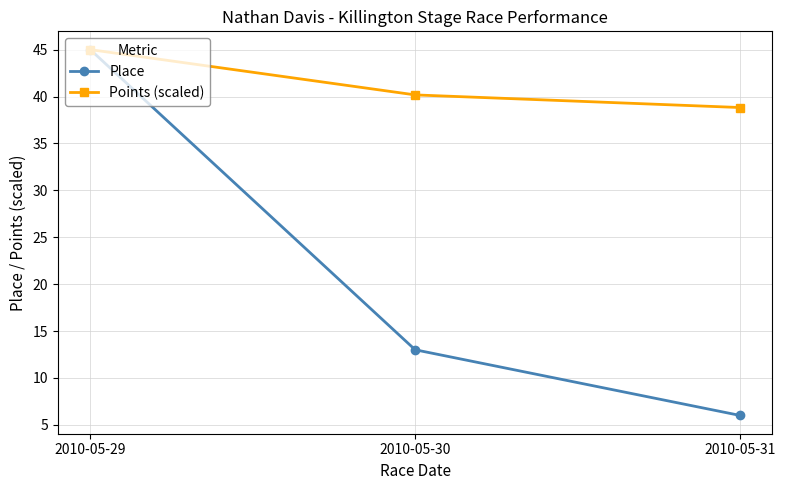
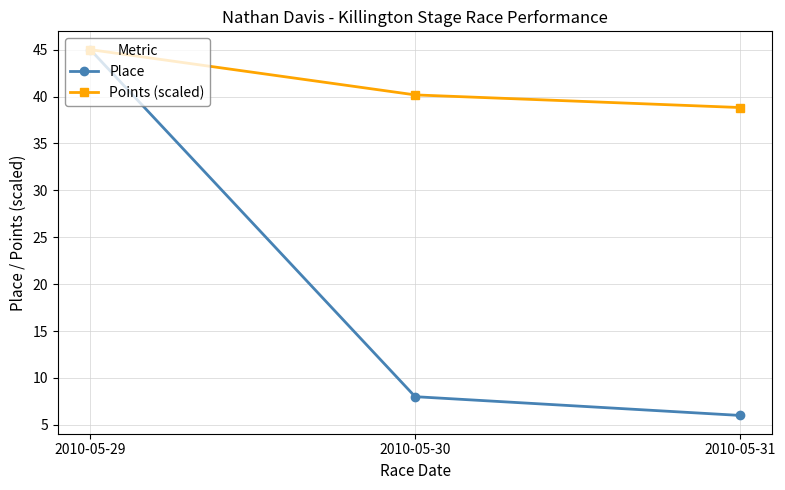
  {
    "Place": {
-     "2010-05-30": 13,
+     "2010-05-30": 8,
      "2010-05-31": 6
    },
    "Points (scaled)": {
      "2010-05-30": 40,
      "2010-05-31": 39
    }
  }
